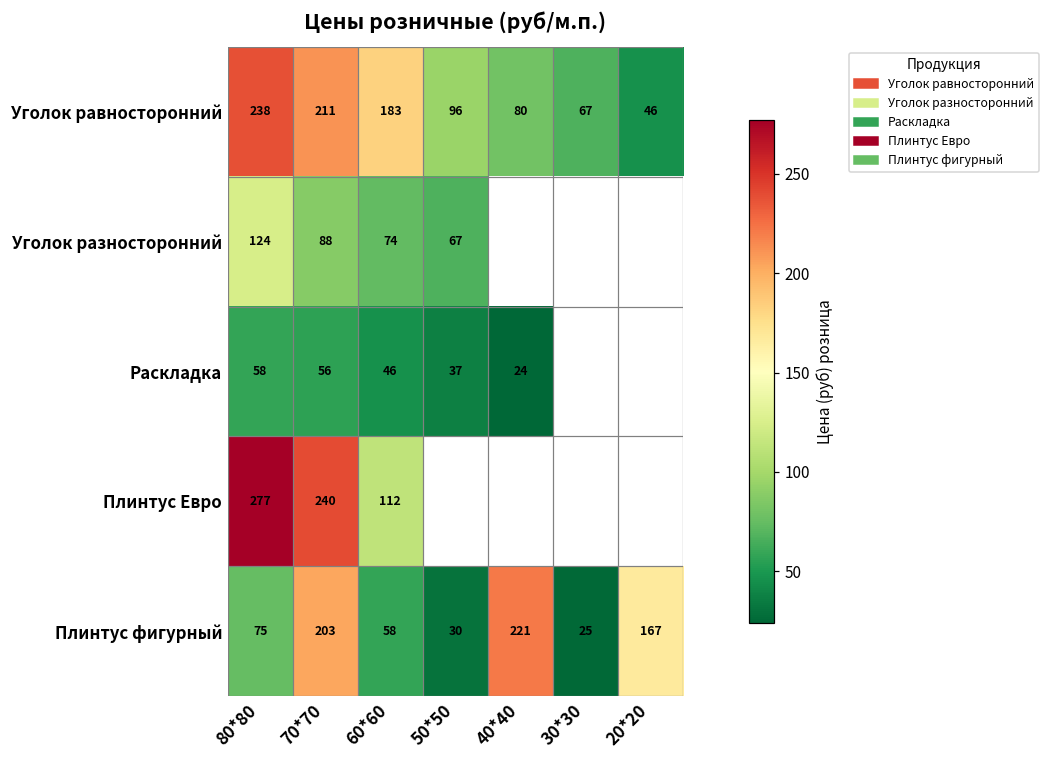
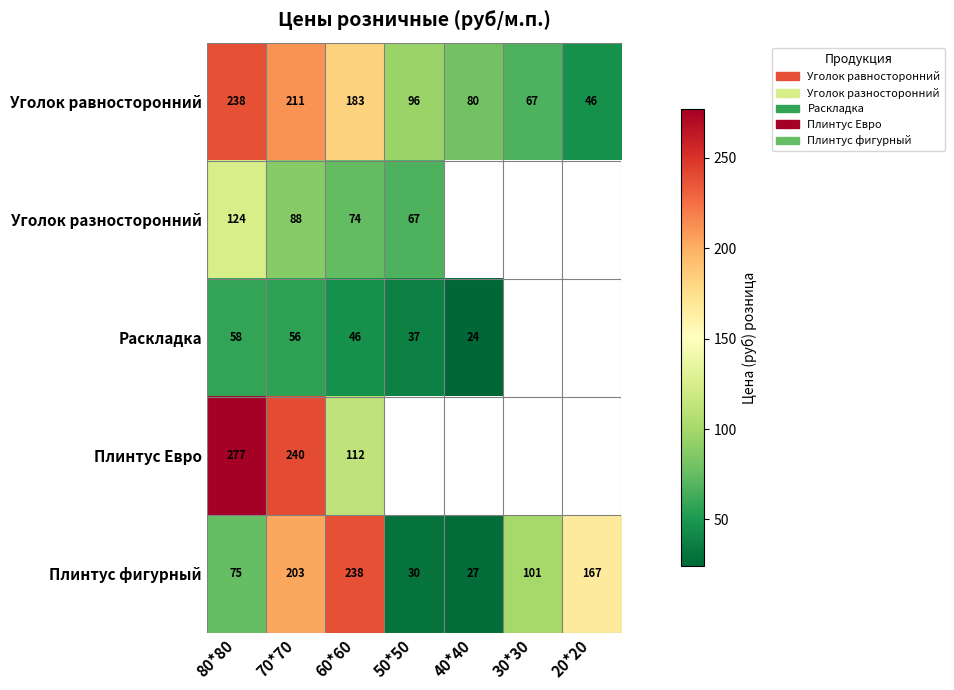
  {
    "Уголок равносторонний": {
      "80*80": 238,
      "70*70": 211,
      "60*60": 183,
      "50*50": 96,
      "40*40": 80,
      "30*30": 67,
      "20*20": 46
    },
    "Уголок разносторонний": {
      "80*80": 124,
      "70*70": 88,
      "60*60": 74,
      "50*50": 67
    },
    "Раскладка": {
      "80*80": 58,
      "70*70": 56,
      "60*60": 46,
      "50*50": 37,
      "40*40": 24
    },
    "Плинтус Евро": {
      "80*80": 277,
      "70*70": 240,
      "60*60": 112
    },
    "Плинтус фигурный": {
      "80*80": 75,
      "70*70": 203,
-     "60*60": 58,
+     "60*60": 238,
      "50*50": 30,
-     "40*40": 221,
-     "30*30": 25,
+     "40*40": 27,
+     "30*30": 101,
      "20*20": 167
    }
  }
